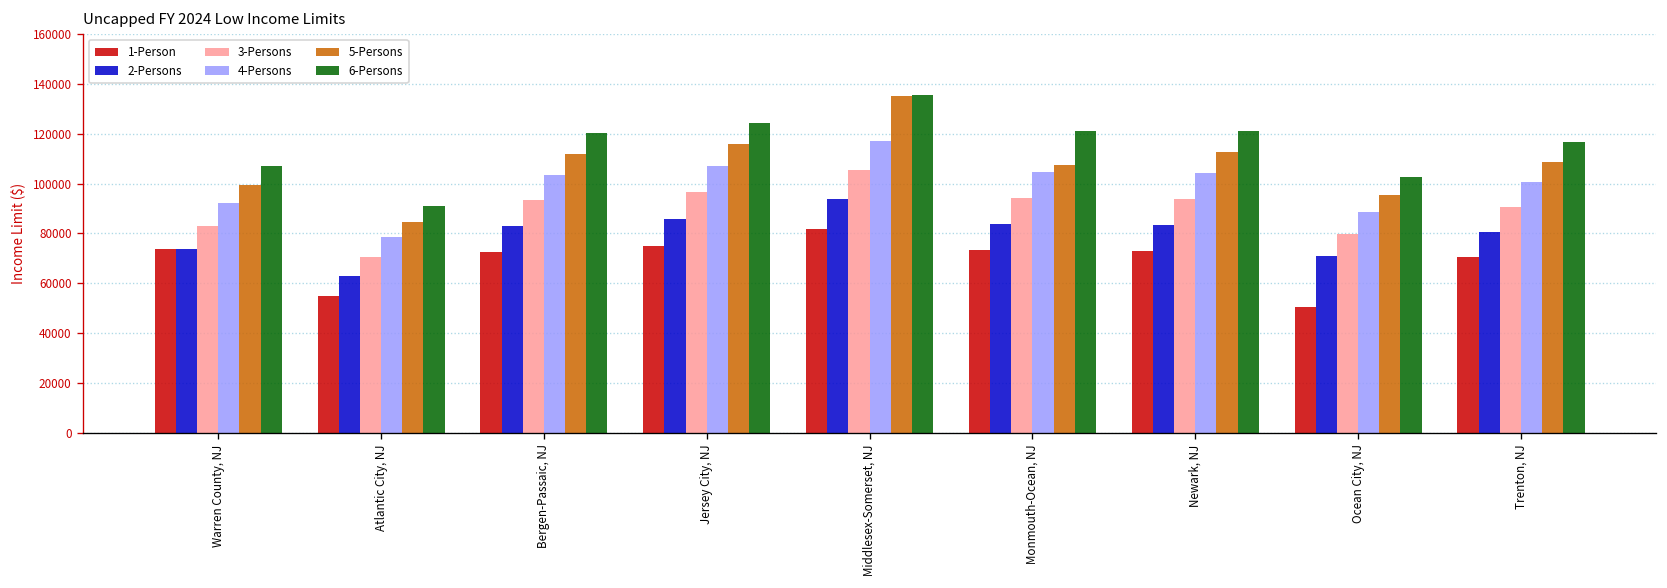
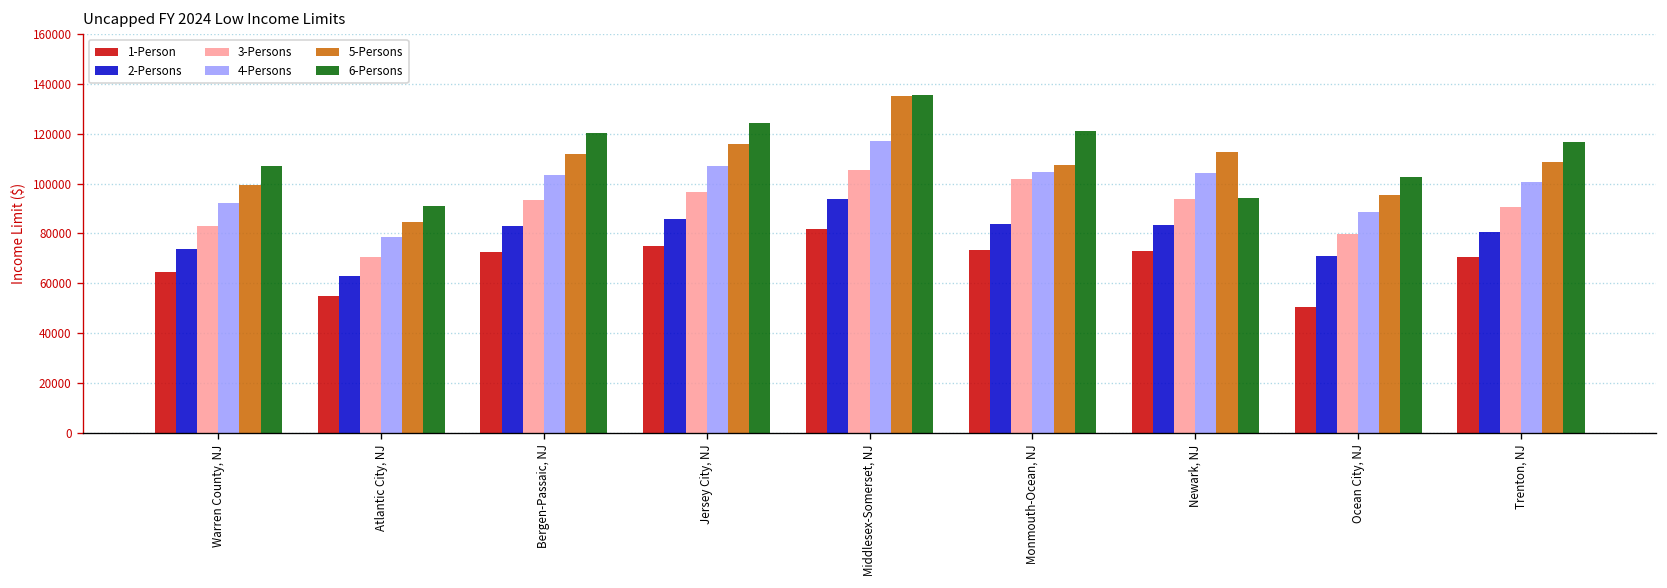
  {
    "1-Person": {
-     "Warren County, NJ": 74000,
+     "Warren County, NJ": 65000,
      "Atlantic City, NJ": 55000,
      "Bergen-Passaic, NJ": 73000,
      "Jersey City, NJ": 75000,
      "Middlesex-Somerset, NJ": 82000,
      "Monmouth-Ocean, NJ": 73000,
      "Newark, NJ": 73000,
      "Ocean City, NJ": 50000,
      "Trenton, NJ": 71000
    },
    "2-Persons": {
      "Warren County, NJ": 74000,
      "Atlantic City, NJ": 63000,
      "Bergen-Passaic, NJ": 83000,
      "Jersey City, NJ": 86000,
      "Middlesex-Somerset, NJ": 94000,
      "Monmouth-Ocean, NJ": 84000,
      "Newark, NJ": 83000,
      "Ocean City, NJ": 71000,
      "Trenton, NJ": 81000
    },
    "3-Persons": {
      "Warren County, NJ": 83000,
      "Atlantic City, NJ": 71000,
      "Bergen-Passaic, NJ": 93000,
      "Jersey City, NJ": 97000,
      "Middlesex-Somerset, NJ": 105000,
-     "Monmouth-Ocean, NJ": 94000,
+     "Monmouth-Ocean, NJ": 102000,
      "Newark, NJ": 94000,
      "Ocean City, NJ": 80000,
      "Trenton, NJ": 91000
    },
    "4-Persons": {
      "Warren County, NJ": 92000,
      "Atlantic City, NJ": 78000,
      "Bergen-Passaic, NJ": 104000,
      "Jersey City, NJ": 107000,
      "Middlesex-Somerset, NJ": 117000,
      "Monmouth-Ocean, NJ": 105000,
      "Newark, NJ": 104000,
      "Ocean City, NJ": 88000,
      "Trenton, NJ": 101000
    },
    "5-Persons": {
      "Warren County, NJ": 100000,
      "Atlantic City, NJ": 85000,
      "Bergen-Passaic, NJ": 112000,
      "Jersey City, NJ": 116000,
      "Middlesex-Somerset, NJ": 135000,
      "Monmouth-Ocean, NJ": 107000,
      "Newark, NJ": 113000,
      "Ocean City, NJ": 96000,
      "Trenton, NJ": 109000
    },
    "6-Persons": {
      "Warren County, NJ": 107000,
      "Atlantic City, NJ": 91000,
      "Bergen-Passaic, NJ": 120000,
      "Jersey City, NJ": 124000,
      "Middlesex-Somerset, NJ": 136000,
      "Monmouth-Ocean, NJ": 121000,
-     "Newark, NJ": 121000,
+     "Newark, NJ": 94000,
      "Ocean City, NJ": 103000,
      "Trenton, NJ": 117000
    }
  }
